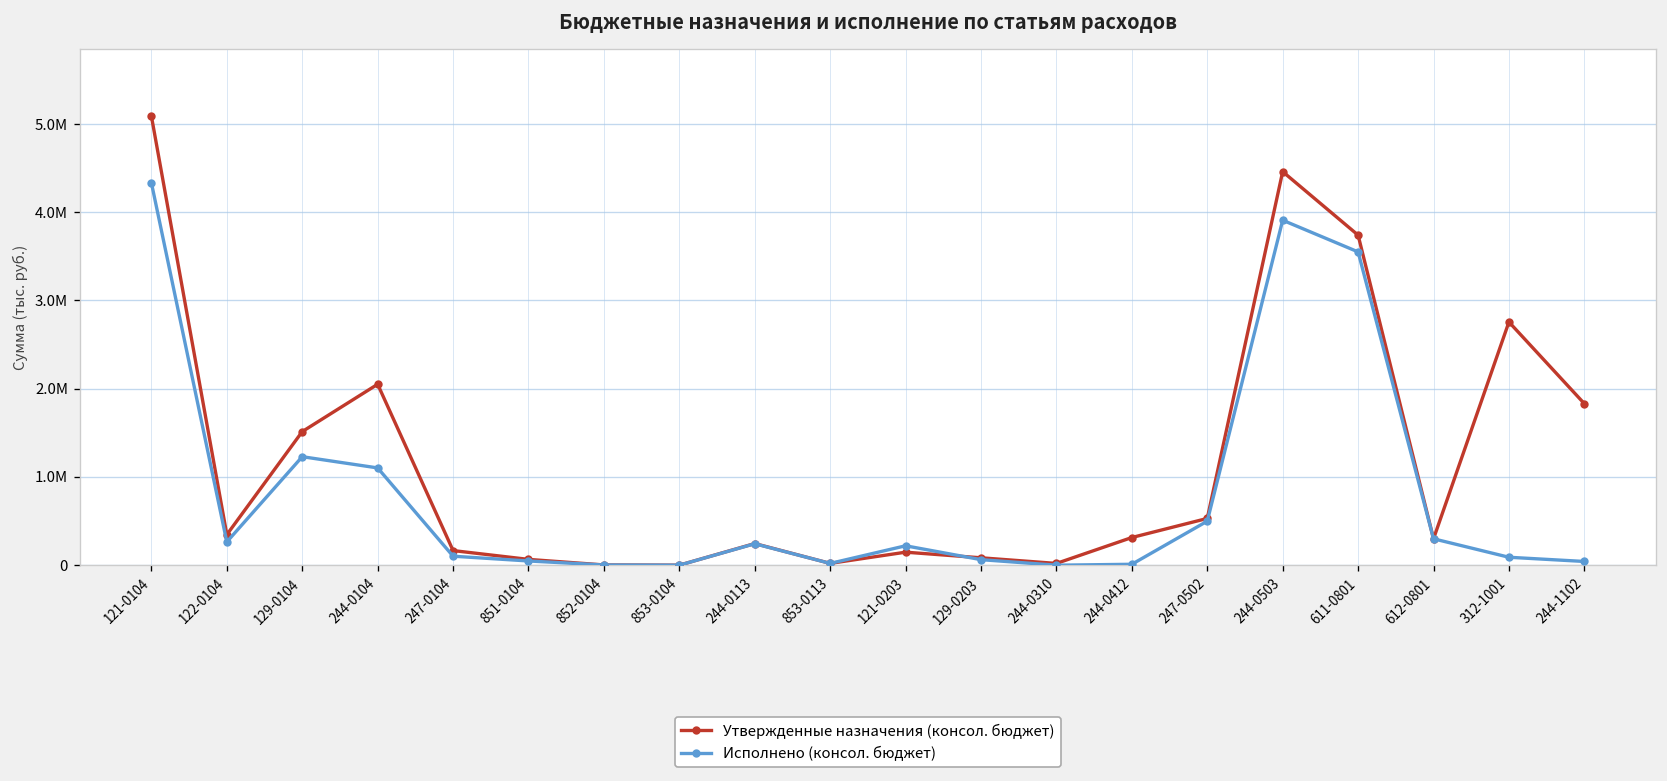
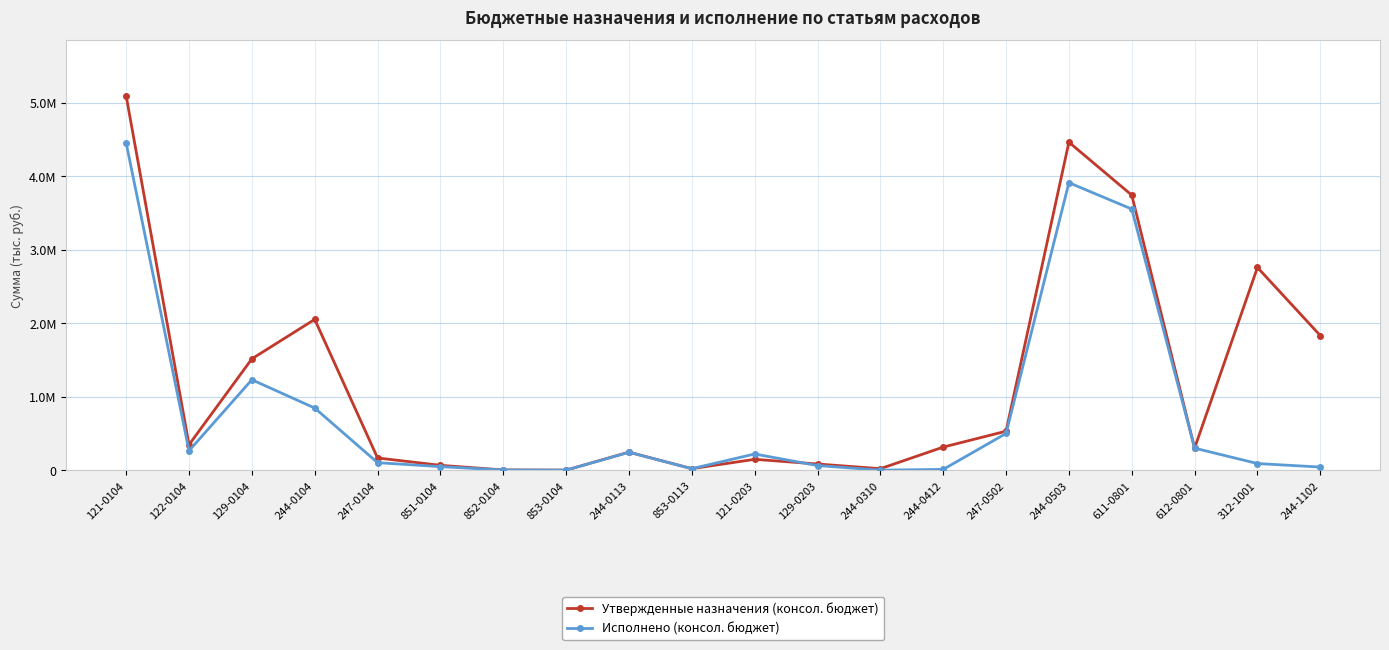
  {
    "Утвержденные назначения (консол. бюджет)": {
      "121-0104": 5100000,
      "122-0104": 300000,
      "129-0104": 1500000,
      "244-0104": 2100000,
      "247-0104": 200000,
      "121-0203": 100000,
      "244-0412": 300000,
      "244-0503": 4500000,
      "611-0801": 3700000,
      "312-1001": 2800000,
      "244-1102": 1800000
    },
    "Исполнено (консол. бюджет)": {
-     "121-0104": 4300000,
+     "121-0104": 4500000,
      "122-0104": 300000,
      "129-0104": 1200000,
-     "244-0104": 1100000,
+     "244-0104": 800000,
      "247-0104": 100000,
      "121-0203": 200000,
      "244-0412": 0,
      "244-0503": 3900000,
      "611-0801": 3600000,
      "312-1001": 100000,
      "244-1102": 0
    }
  }
